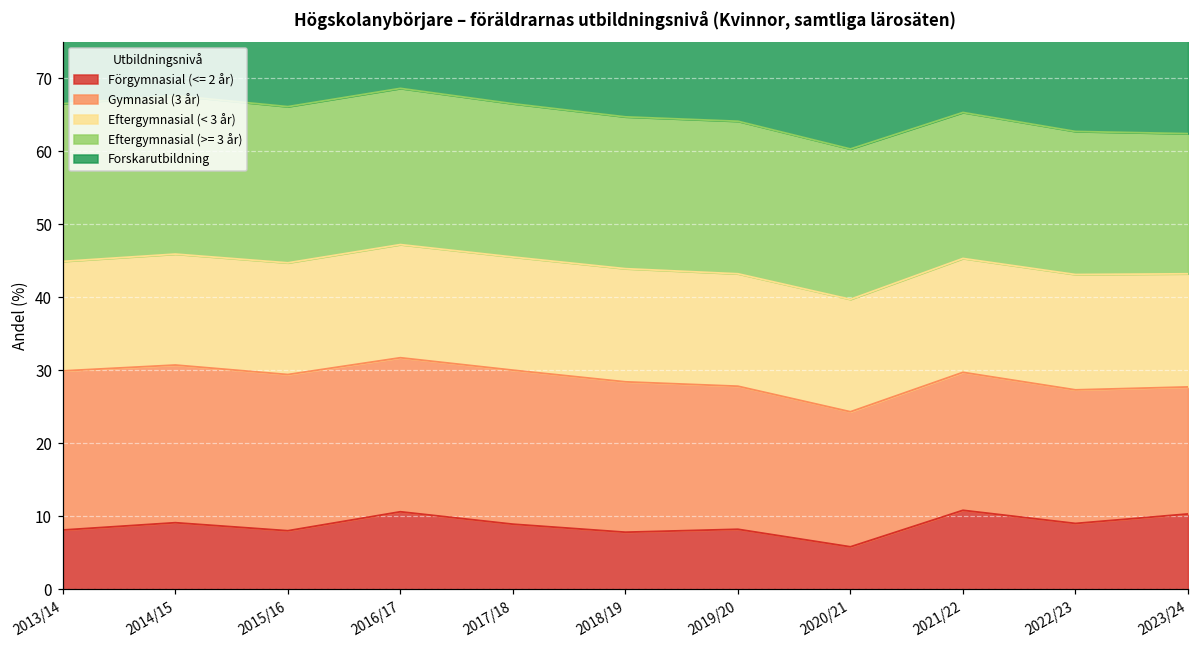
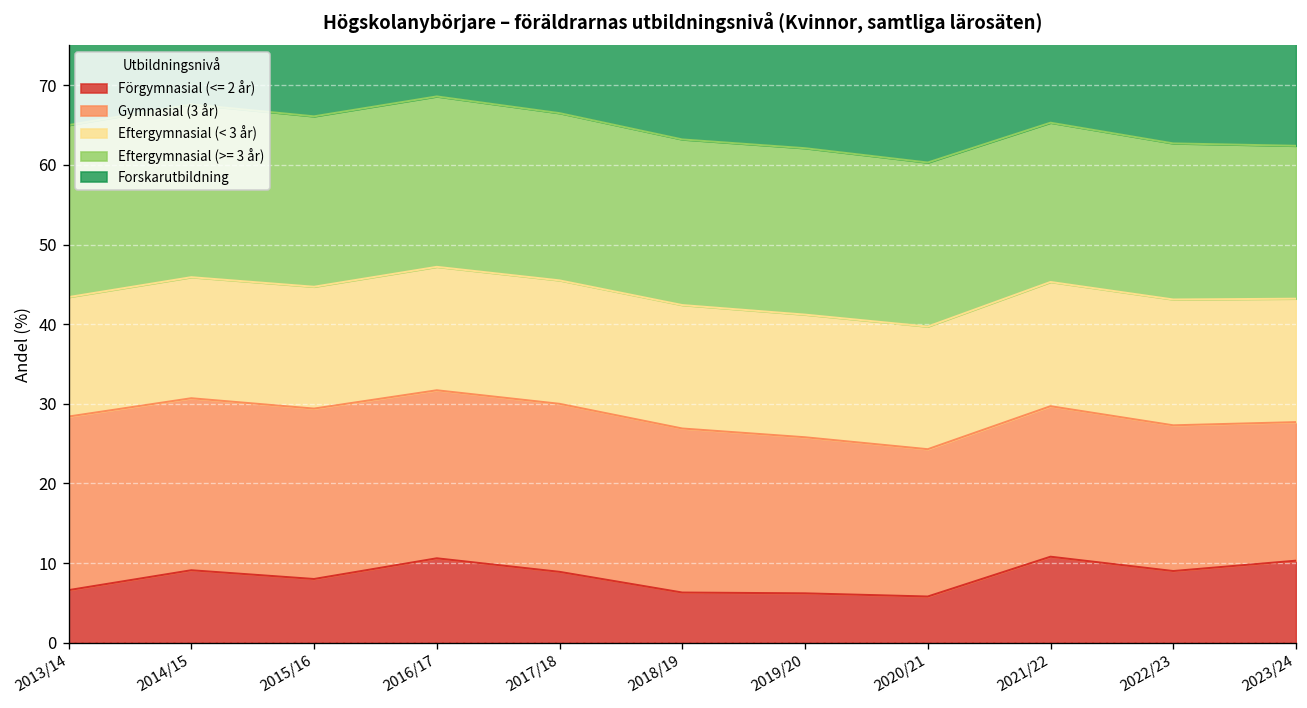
  {
    "Förgymnasial (<= 2 år)": {
-     "2013/14": 8,
+     "2013/14": 7,
      "2014/15": 9,
      "2015/16": 8,
      "2016/17": 11,
      "2017/18": 9,
-     "2018/19": 8,
-     "2019/20": 8,
+     "2018/19": 6,
+     "2019/20": 6,
      "2020/21": 6,
      "2021/22": 11,
      "2022/23": 9,
      "2023/24": 10
    },
    "Gymnasial (3 år)": {
      "2013/14": 22,
      "2014/15": 22,
      "2015/16": 21,
      "2016/17": 21,
      "2017/18": 21,
      "2018/19": 21,
      "2019/20": 20,
      "2020/21": 19,
      "2021/22": 19,
      "2022/23": 18,
      "2023/24": 17
    },
    "Eftergymnasial (< 3 år)": {
      "2013/14": 15,
      "2014/15": 15,
      "2015/16": 15,
      "2016/17": 16,
      "2017/18": 16,
      "2018/19": 16,
      "2019/20": 15,
      "2020/21": 15,
      "2021/22": 16,
      "2022/23": 16,
      "2023/24": 16
    },
    "Eftergymnasial (>= 3 år)": {
      "2013/14": 22,
      "2015/16": 21,
      "2016/17": 21,
      "2017/18": 21,
      "2018/19": 21,
      "2019/20": 21,
      "2020/21": 21,
      "2021/22": 20,
      "2022/23": 20,
      "2023/24": 19
    }
  }
